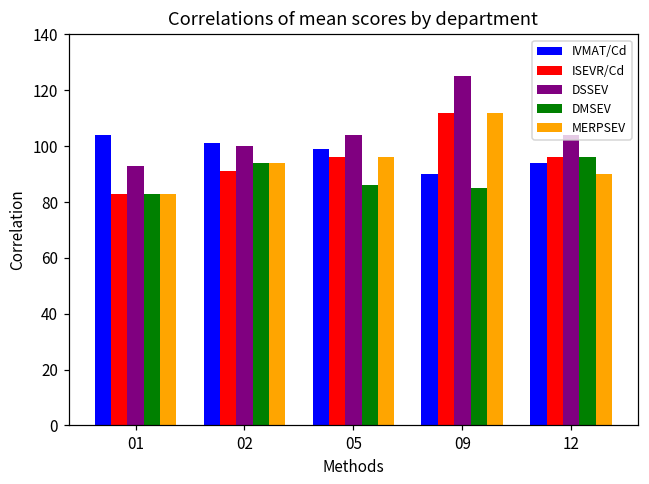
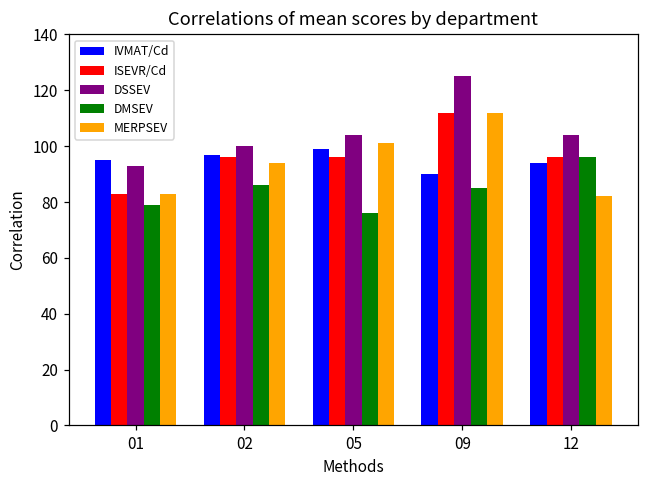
  {
    "IVMAT/Cd": {
-     "01": 104,
-     "02": 101,
+     "01": 95,
+     "02": 97,
      "05": 99,
      "09": 90,
      "12": 94
    },
    "ISEVR/Cd": {
      "01": 83,
-     "02": 91,
+     "02": 96,
      "05": 96,
      "09": 112,
      "12": 96
    },
    "DSSEV": {
      "01": 93,
      "02": 100,
      "05": 104,
      "09": 125,
      "12": 104
    },
    "DMSEV": {
-     "01": 83,
-     "02": 94,
-     "05": 86,
+     "01": 79,
+     "02": 86,
+     "05": 76,
      "09": 85,
      "12": 96
    },
    "MERPSEV": {
      "01": 83,
      "02": 94,
-     "05": 96,
+     "05": 101,
      "09": 112,
-     "12": 90
+     "12": 82
    }
  }
